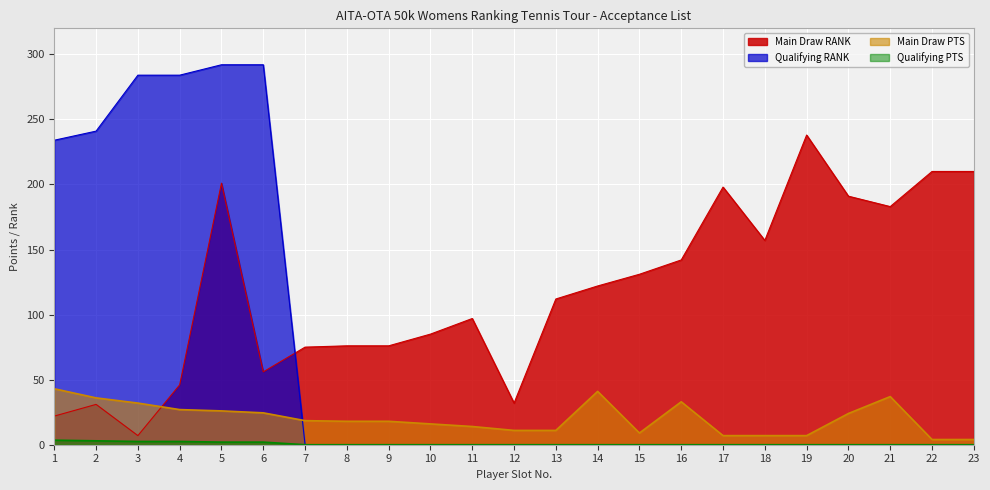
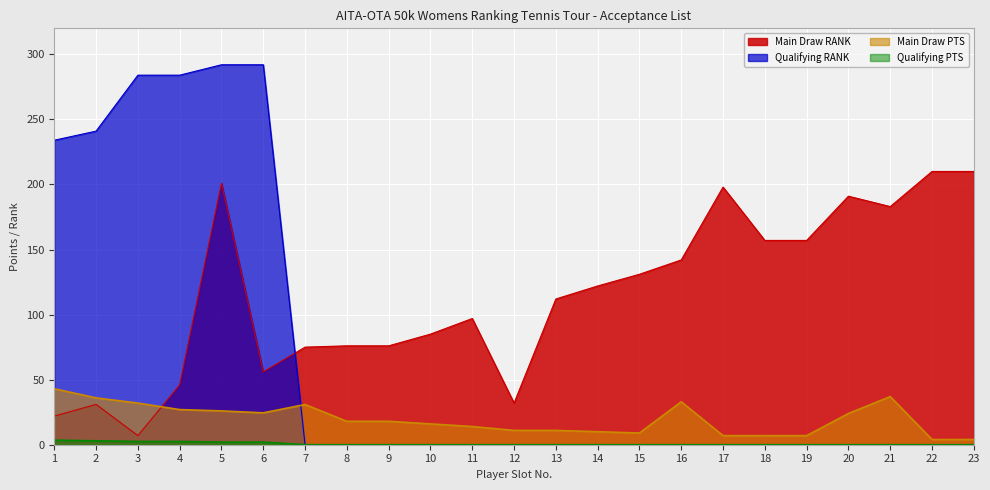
  {
    "Main Draw RANK": {
      "1": 22,
      "2": 31,
      "3": 7,
      "4": 46,
      "5": 201,
      "6": 56,
      "7": 75,
      "8": 76,
      "9": 76,
      "10": 85,
      "11": 97,
      "12": 32,
      "13": 112,
      "14": 122,
      "15": 131,
      "16": 142,
      "17": 198,
      "18": 157,
-     "19": 238,
+     "19": 157,
      "20": 191,
      "21": 183,
      "22": 210,
      "23": 210
    },
    "Qualifying RANK": {
      "1": 234,
      "2": 241,
      "3": 284,
      "4": 284,
      "5": 292,
      "6": 292
    },
    "Main Draw PTS": {
      "1": 43,
      "2": 36,
      "3": 32,
      "4": 27,
      "5": 26,
      "6": 25,
-     "7": 19,
+     "7": 31,
      "8": 18,
      "9": 18,
      "10": 16,
      "11": 14,
      "12": 11,
      "13": 11,
-     "14": 41,
+     "14": 10,
      "15": 9,
      "16": 33,
      "17": 7,
      "18": 7,
      "19": 7,
      "20": 24,
      "21": 37,
      "22": 4,
      "23": 4
    },
    "Qualifying PTS": {
      "1": 4,
      "2": 3,
      "3": 3,
      "4": 3,
      "5": 2,
      "6": 2
    }
  }
